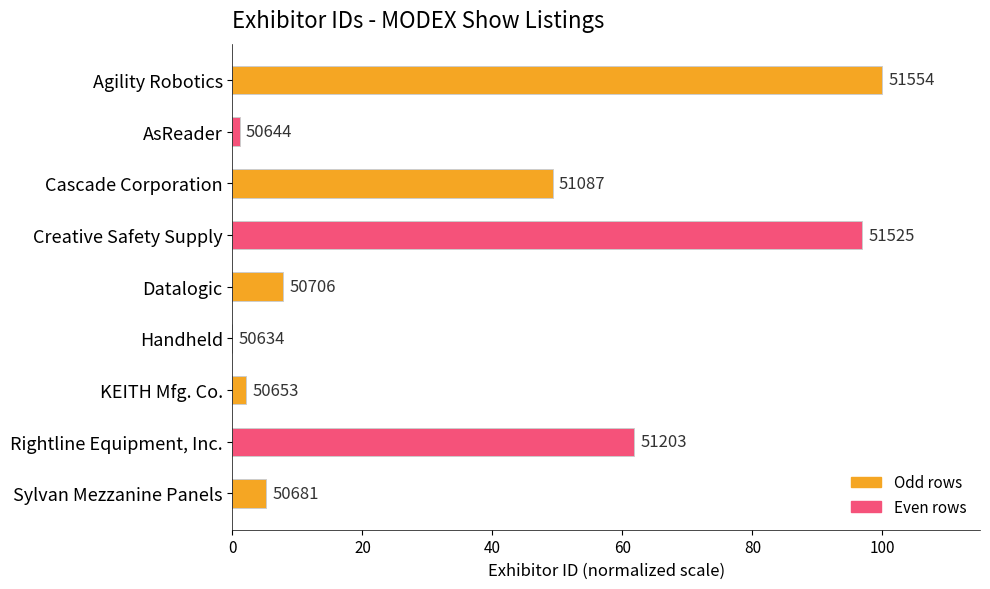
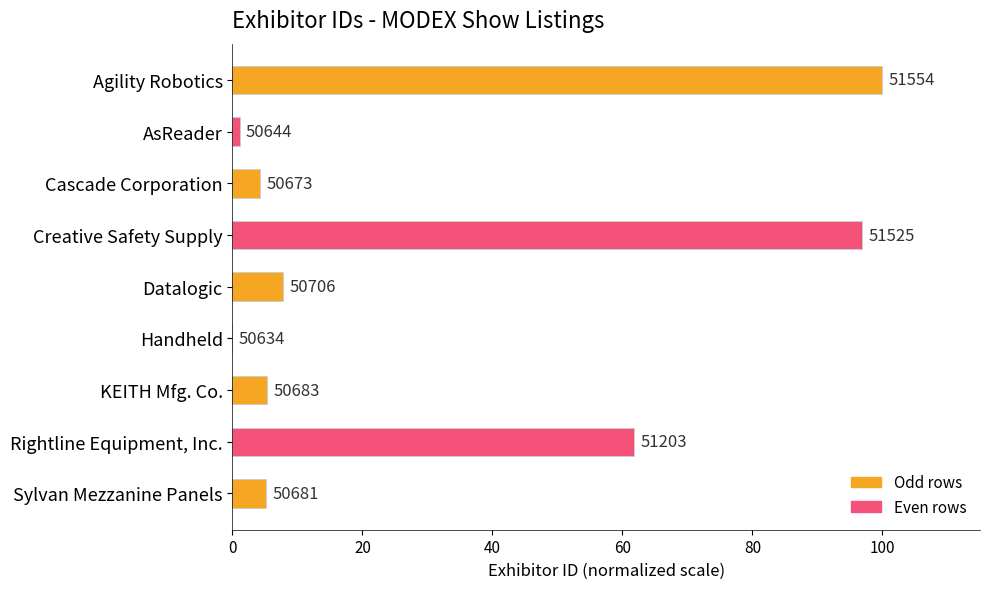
  {
-   "Cascade Corporation": 51087,
-   "KEITH Mfg. Co.": 50653
+   "Cascade Corporation": 50673,
+   "KEITH Mfg. Co.": 50683
  }
